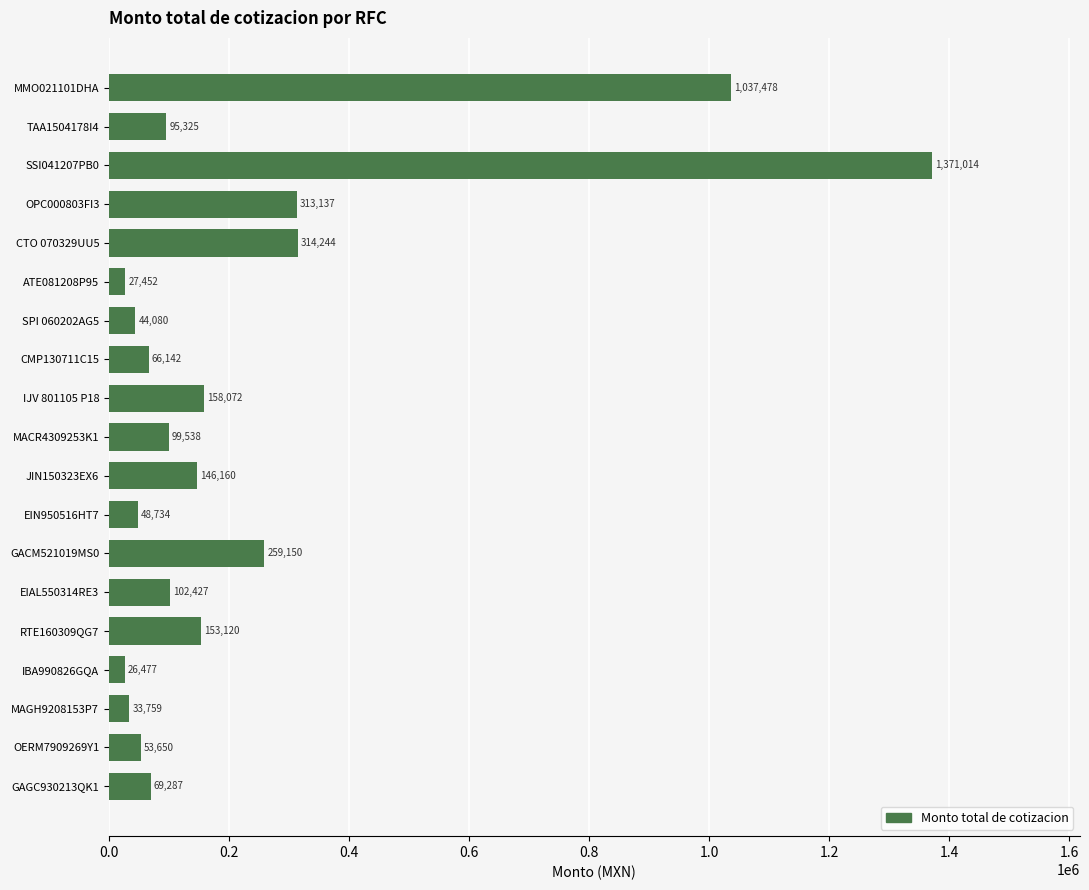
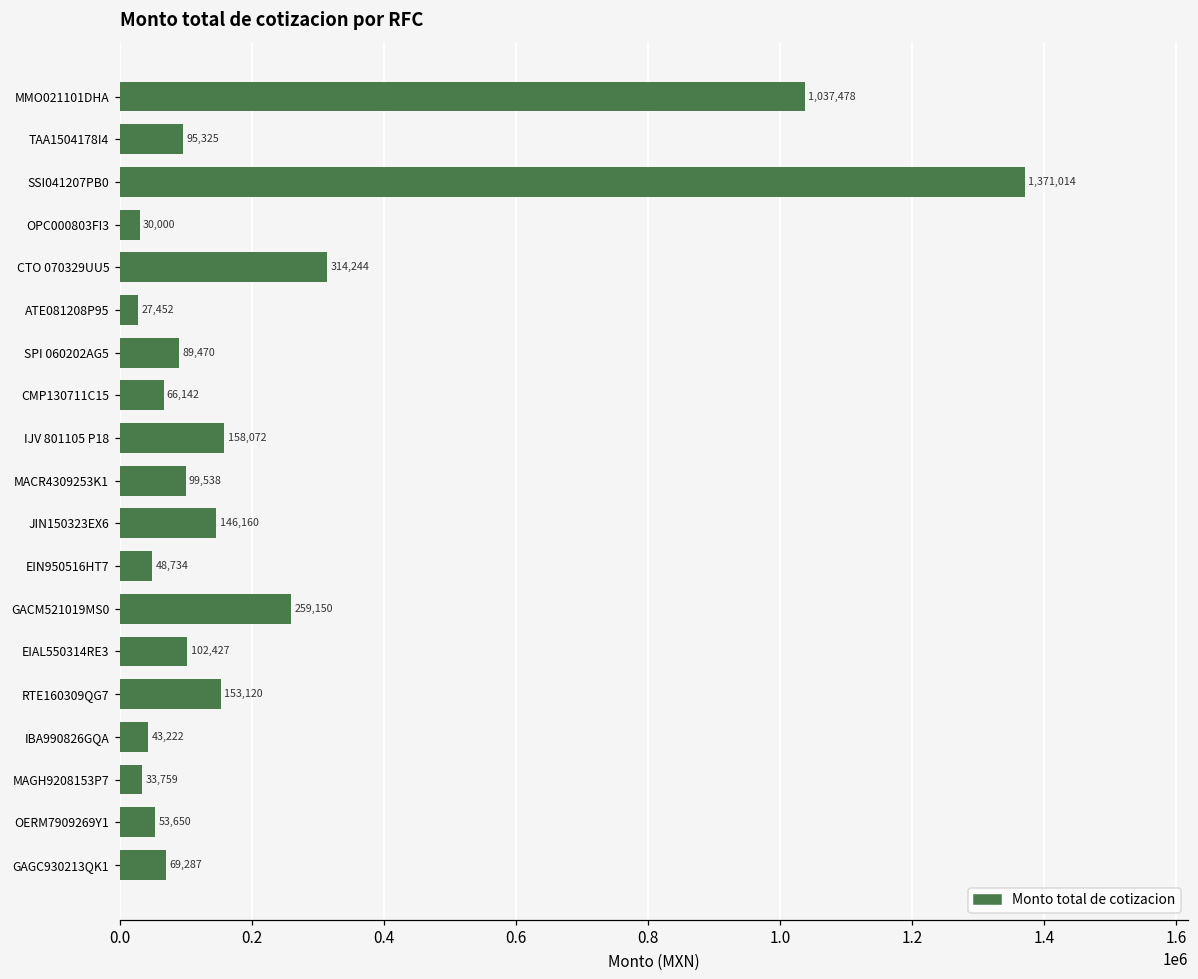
  {
    "MMO021101DHA": "1,037,478",
    "TAA1504178I4": "95,325",
    "SSI041207PB0": "1,371,014",
-   "OPC000803FI3": "313,137",
+   "OPC000803FI3": "30,000",
    "CTO 070329UU5": "314,244",
    "ATE081208P95": "27,452",
-   "SPI 060202AG5": "44,080",
+   "SPI 060202AG5": "89,470",
    "CMP130711C15": "66,142",
    "IJV 801105 P18": "158,072",
    "MACR4309253K1": "99,538",
    "JIN150323EX6": "146,160",
    "EIN950516HT7": "48,734",
    "GACM521019MS0": "259,150",
    "EIAL550314RE3": "102,427",
    "RTE160309QG7": "153,120",
-   "IBA990826GQA": "26,477",
+   "IBA990826GQA": "43,222",
    "MAGH9208153P7": "33,759",
    "OERM7909269Y1": "53,650",
    "GAGC930213QK1": "69,287"
  }
